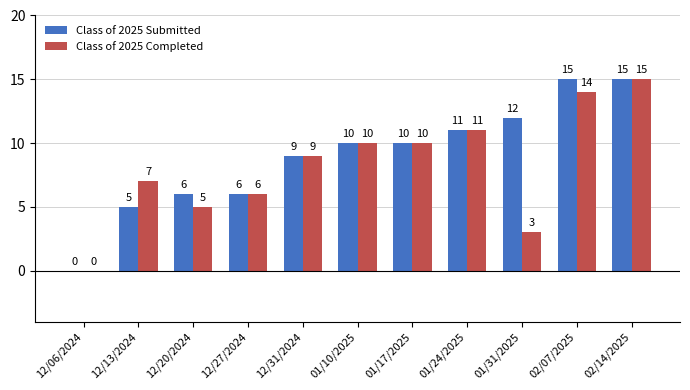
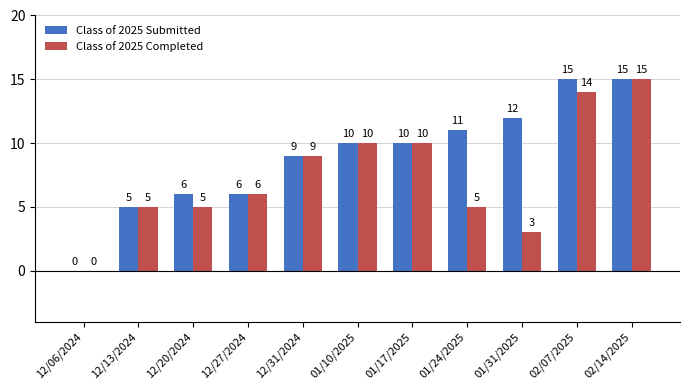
  {
    "Class of 2025 Submitted": {
      "12/06/2024": 0,
      "12/13/2024": 5,
      "12/20/2024": 6,
      "12/27/2024": 6,
      "12/31/2024": 9,
      "01/10/2025": 10,
      "01/17/2025": 10,
      "01/24/2025": 11,
      "01/31/2025": 12,
      "02/07/2025": 15,
      "02/14/2025": 15
    },
    "Class of 2025 Completed": {
      "12/06/2024": 0,
-     "12/13/2024": 7,
+     "12/13/2024": 5,
      "12/20/2024": 5,
      "12/27/2024": 6,
      "12/31/2024": 9,
      "01/10/2025": 10,
      "01/17/2025": 10,
-     "01/24/2025": 11,
+     "01/24/2025": 5,
      "01/31/2025": 3,
      "02/07/2025": 14,
      "02/14/2025": 15
    }
  }
